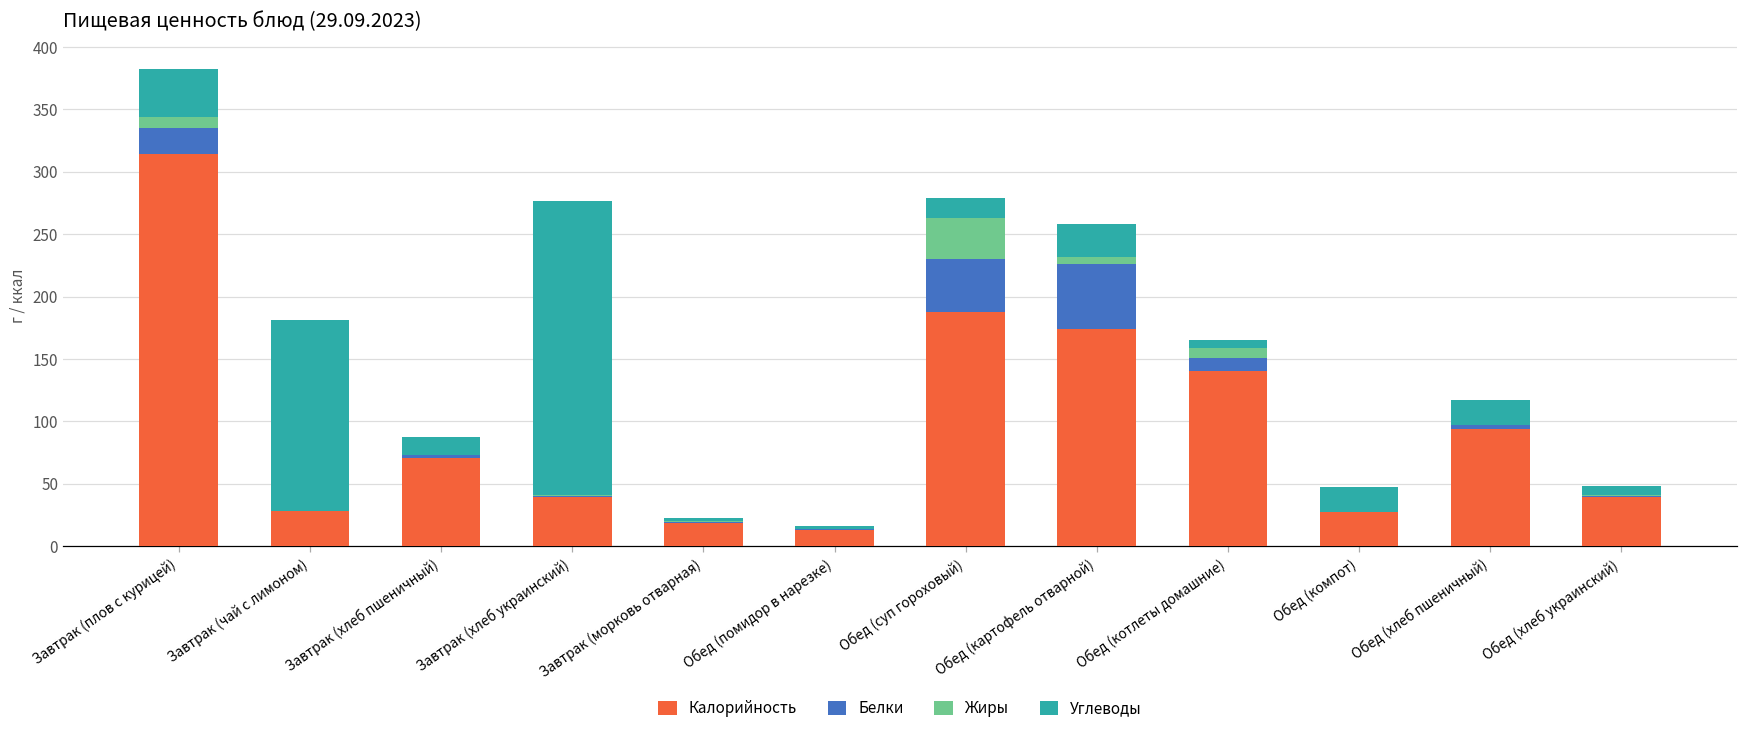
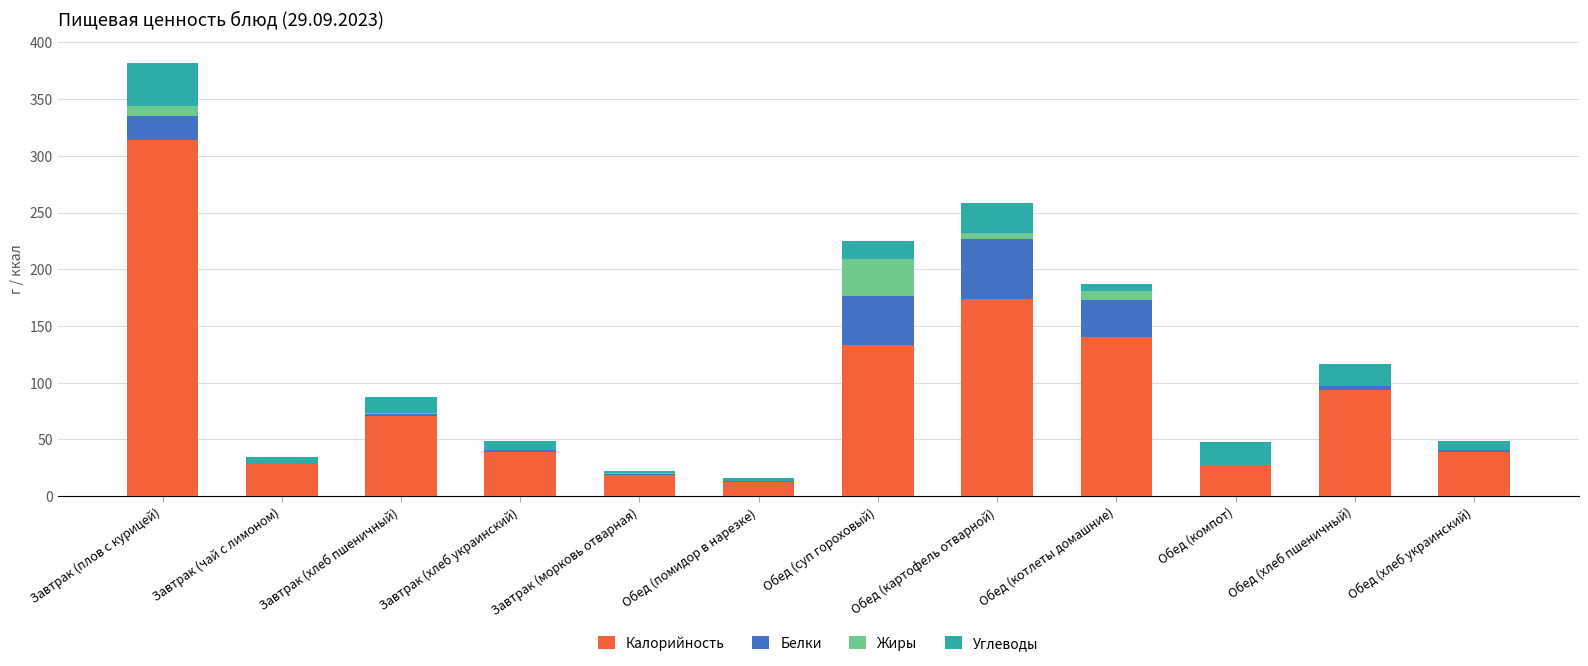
  {
    "Калорийность": {
      "Завтрак (плов с курицей)": 314,
      "Завтрак (чай с лимоном)": 28,
      "Завтрак (хлеб пшеничный)": 70,
      "Завтрак (хлеб украинский)": 39,
      "Завтрак (морковь отварная)": 19,
      "Обед (помидор в нарезке)": 13,
-     "Обед (суп гороховый)": 187,
+     "Обед (суп гороховый)": 133,
      "Обед (картофель отварной)": 174,
      "Обед (котлеты домашние)": 140,
      "Обед (компот)": 27,
      "Обед (хлеб пшеничный)": 94,
      "Обед (хлеб украинский)": 39
    },
    "Белки": {
      "Завтрак (плов с курицей)": 21,
      "Завтрак (хлеб пшеничный)": 2,
      "Обед (суп гороховый)": 43,
      "Обед (картофель отварной)": 53,
-     "Обед (котлеты домашние)": 10,
+     "Обед (котлеты домашние)": 33,
      "Обед (хлеб пшеничный)": 3
    },
    "Жиры": {
      "Завтрак (плов с курицей)": 9,
      "Обед (суп гороховый)": 32,
      "Обед (картофель отварной)": 6,
      "Обед (котлеты домашние)": 8,
      "Обед (компот)": 0
    },
    "Углеводы": {
      "Завтрак (плов с курицей)": 38,
-     "Завтрак (чай с лимоном)": 153,
+     "Завтрак (чай с лимоном)": 7,
      "Завтрак (хлеб пшеничный)": 15,
-     "Завтрак (хлеб украинский)": 236,
+     "Завтрак (хлеб украинский)": 8,
      "Обед (помидор в нарезке)": 2,
      "Обед (суп гороховый)": 16,
      "Обед (картофель отварной)": 27,
      "Обед (котлеты домашние)": 6,
      "Обед (компот)": 20,
      "Обед (хлеб пшеничный)": 20,
      "Обед (хлеб украинский)": 8
    }
  }
